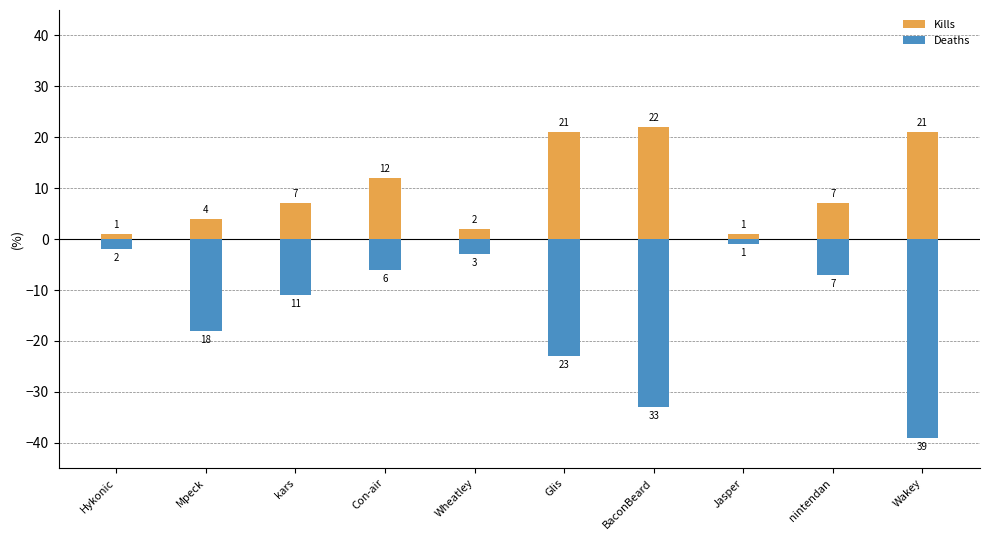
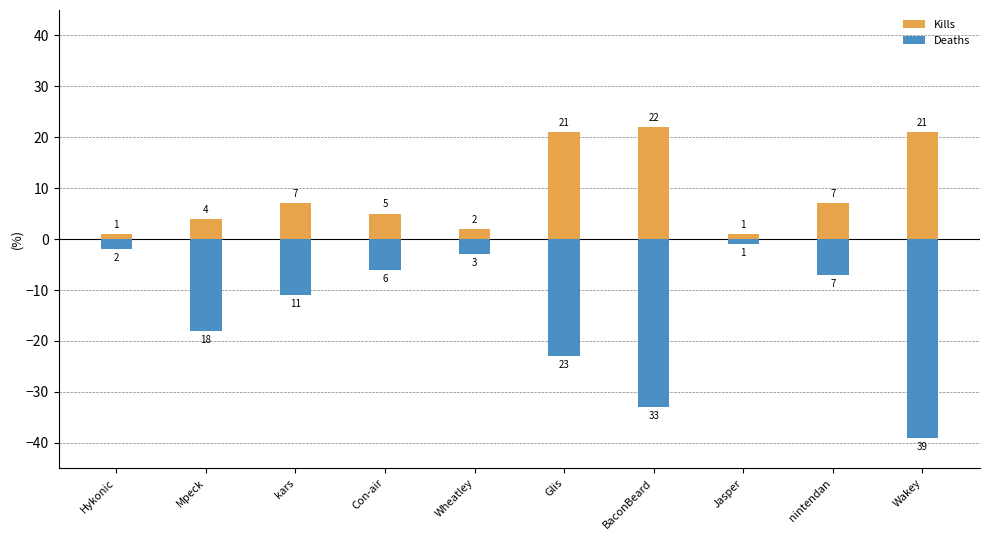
  {
    "Kills": {
      "Hykonic": 1,
      "Mpeck": 4,
      "kars": 7,
-     "Con-air": 12,
+     "Con-air": 5,
      "Wheatley": 2,
      "Glis": 21,
      "BaconBeard": 22,
      "Jasper": 1,
      "nintendan": 7,
      "Wakey": 21
    }
  }
